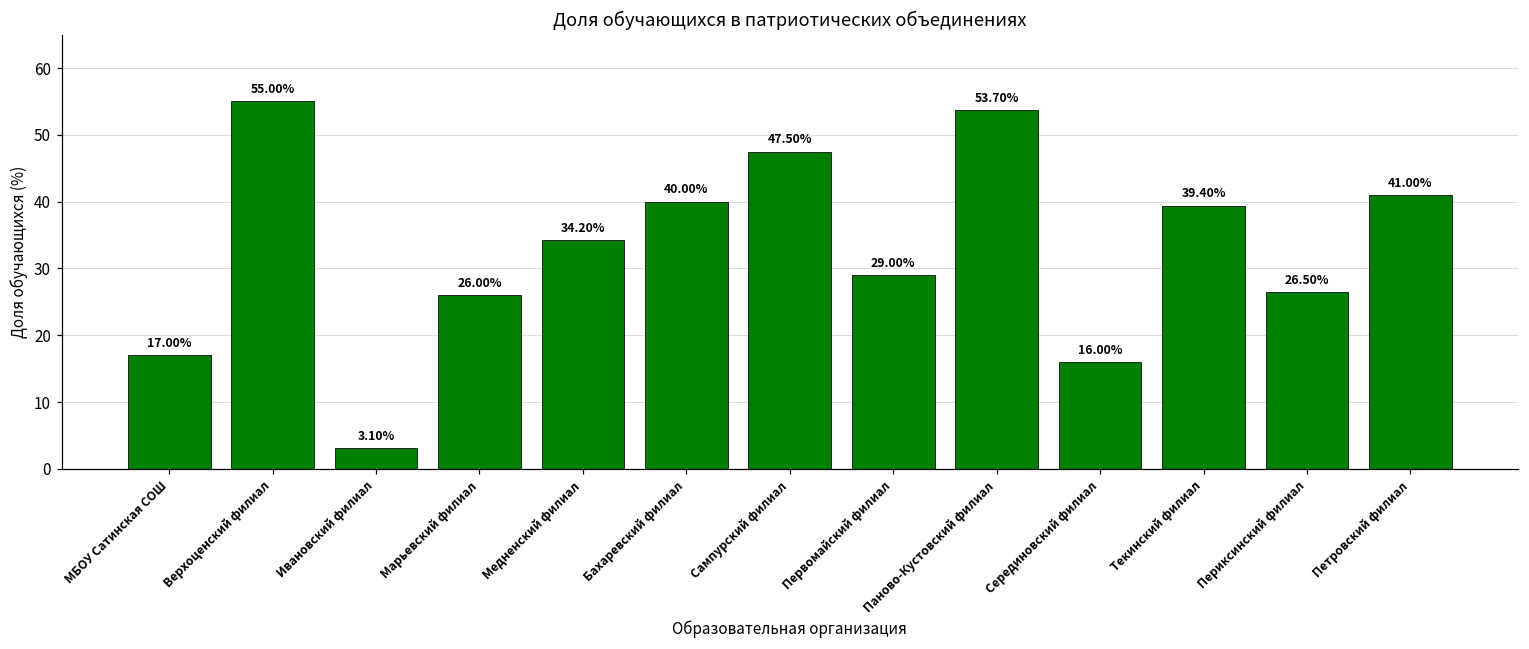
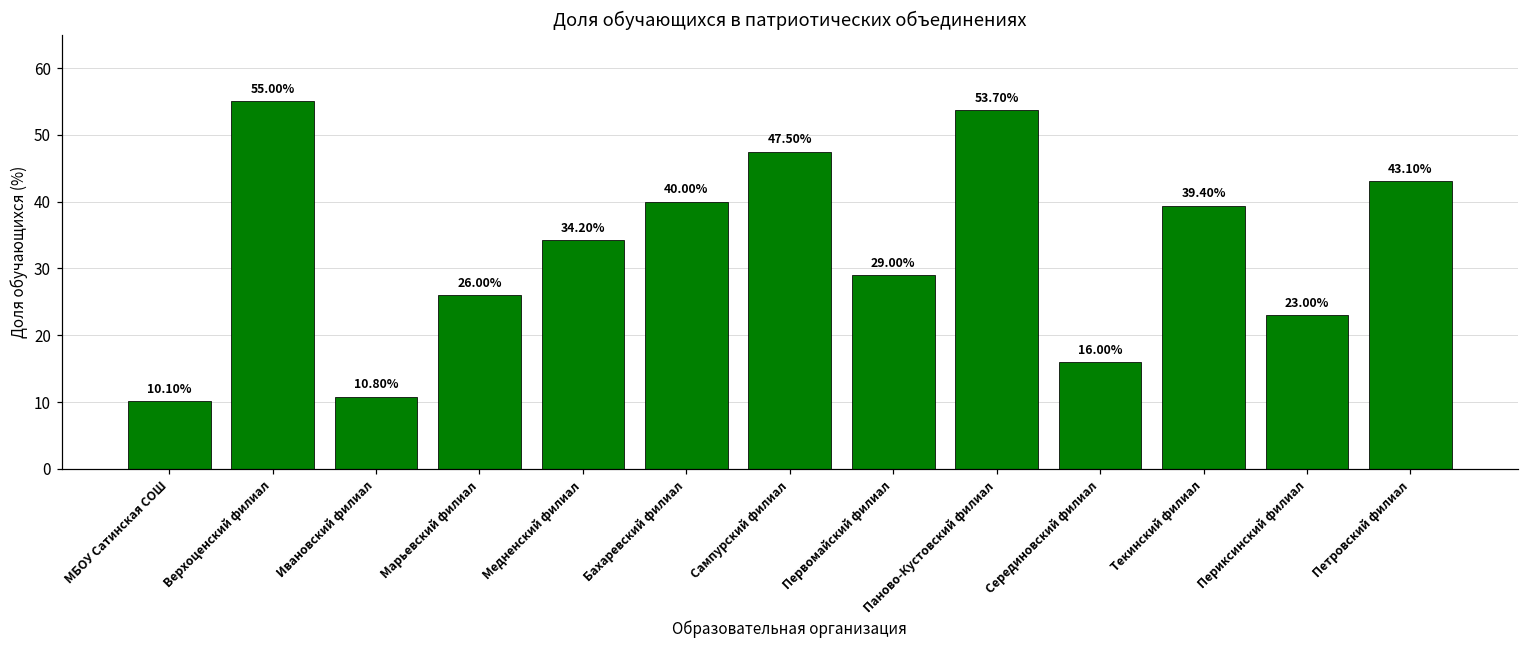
  {
-   "МБОУ Сатинская СОШ": "17.00%",
+   "МБОУ Сатинская СОШ": "10.10%",
    "Верхоценский филиал": "55.00%",
-   "Ивановский филиал": "3.10%",
+   "Ивановский филиал": "10.80%",
    "Марьевский филиал": "26.00%",
    "Медненский филиал": "34.20%",
    "Бахаревский филиал": "40.00%",
    "Сампурский филиал": "47.50%",
    "Первомайский филиал": "29.00%",
    "Паново-Кустовский филиал": "53.70%",
    "Серединовский филиал": "16.00%",
    "Текинский филиал": "39.40%",
-   "Периксинский филиал": "26.50%",
-   "Петровский филиал": "41.00%"
+   "Периксинский филиал": "23.00%",
+   "Петровский филиал": "43.10%"
  }
